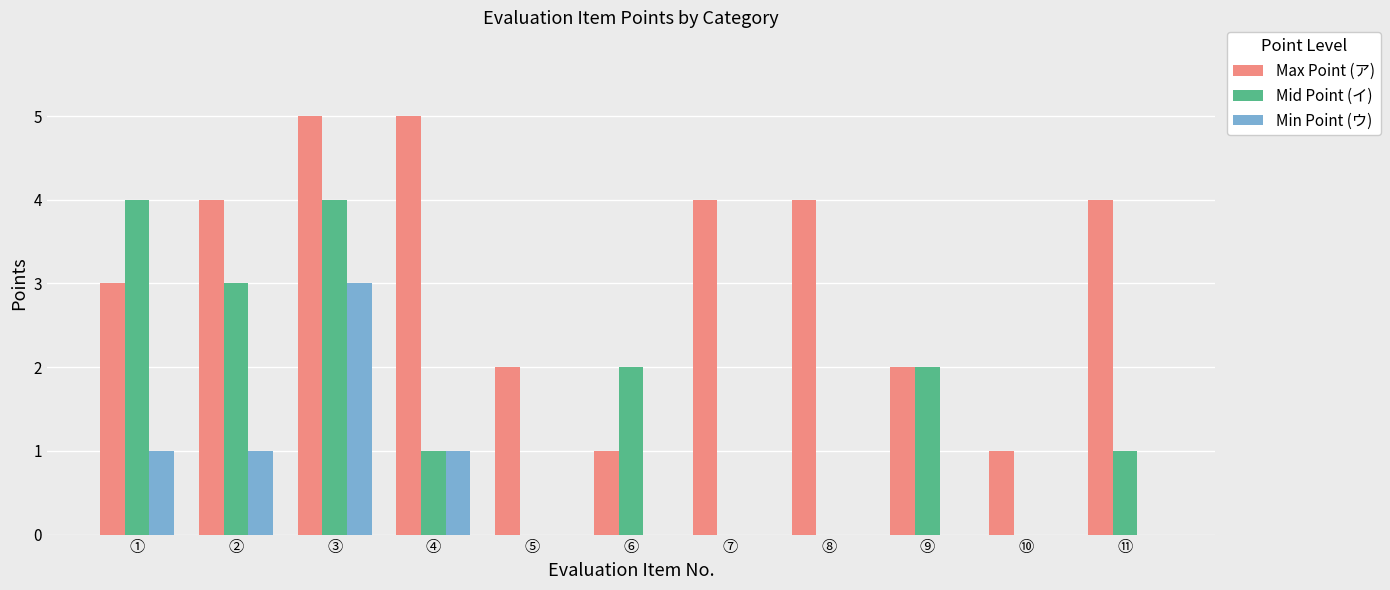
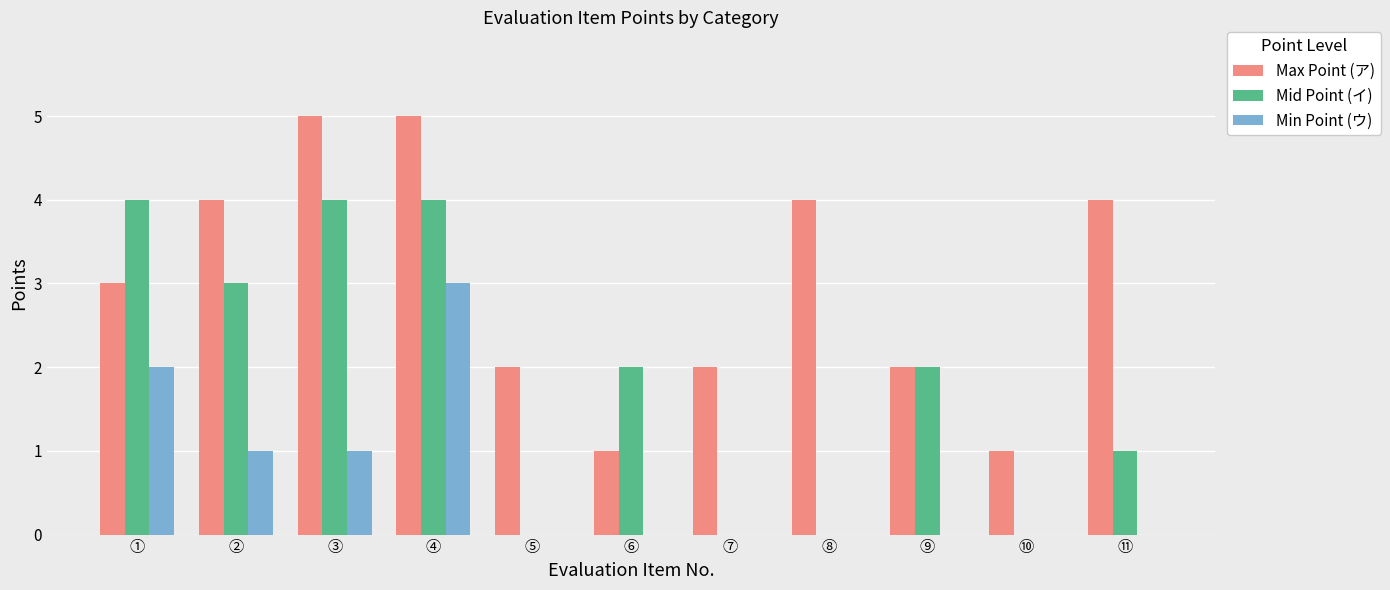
  {
    "Max Point (ア)": {
      "①": 3,
      "②": 4,
      "③": 5,
      "④": 5,
      "⑤": 2,
      "⑥": 1,
-     "⑦": 4,
+     "⑦": 2,
      "⑧": 4,
      "⑨": 2,
      "⑩": 1,
      "⑪": 4
    },
    "Mid Point (イ)": {
      "①": 4,
      "②": 3,
      "③": 4,
-     "④": 1,
+     "④": 4,
      "⑤": 0,
      "⑥": 2,
      "⑦": 0,
      "⑧": 0,
      "⑨": 2,
      "⑩": 0,
      "⑪": 1
    },
    "Min Point (ウ)": {
-     "①": 1,
+     "①": 2,
      "②": 1,
-     "③": 3,
-     "④": 1,
+     "③": 1,
+     "④": 3,
      "⑤": 0,
      "⑥": 0,
      "⑦": 0,
      "⑧": 0,
      "⑨": 0,
      "⑩": 0,
      "⑪": 0
    }
  }
